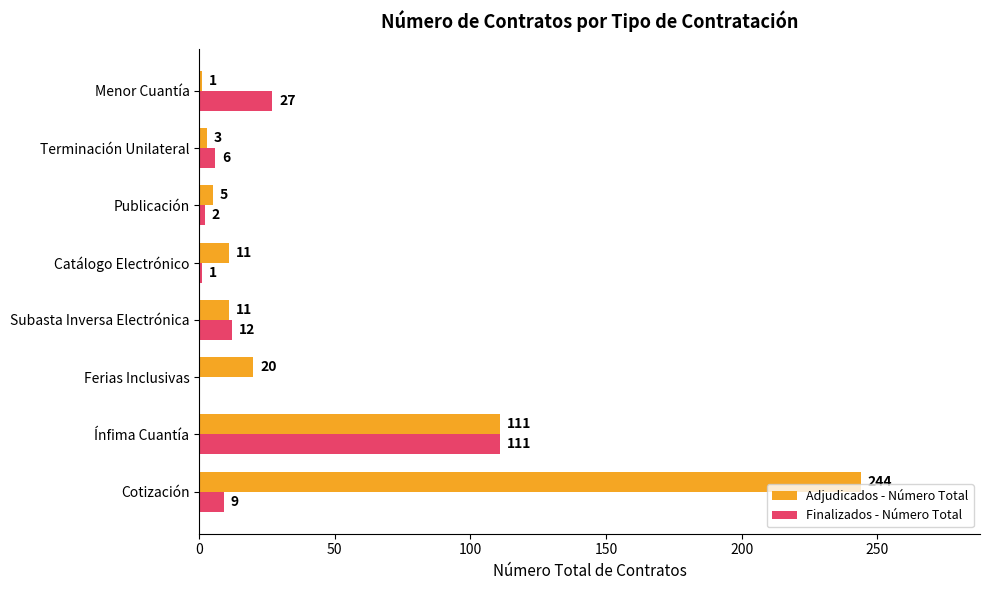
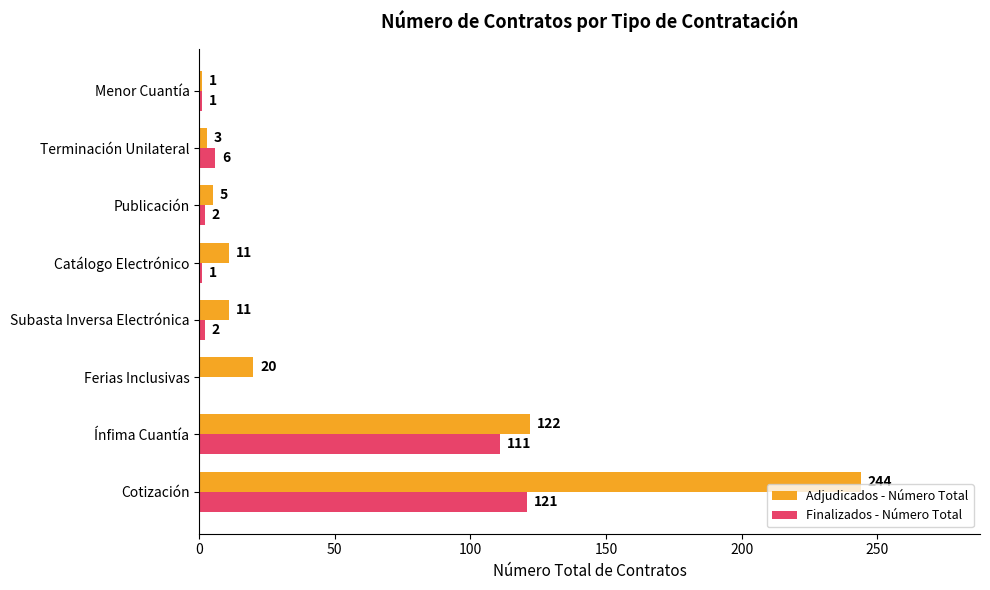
  {
    "Adjudicados - Número Total": {
      "Menor Cuantía": 1,
      "Terminación Unilateral": 3,
      "Publicación": 5,
      "Catálogo Electrónico": 11,
      "Subasta Inversa Electrónica": 11,
      "Ferias Inclusivas": 20,
-     "Ínfima Cuantía": 111
+     "Ínfima Cuantía": 122
    },
    "Finalizados - Número Total": {
-     "Menor Cuantía": 27,
+     "Menor Cuantía": 1,
      "Terminación Unilateral": 6,
      "Publicación": 2,
      "Catálogo Electrónico": 1,
-     "Subasta Inversa Electrónica": 12,
+     "Subasta Inversa Electrónica": 2,
      "Ínfima Cuantía": 111,
-     "Cotización": 9
+     "Cotización": 121
    }
  }
